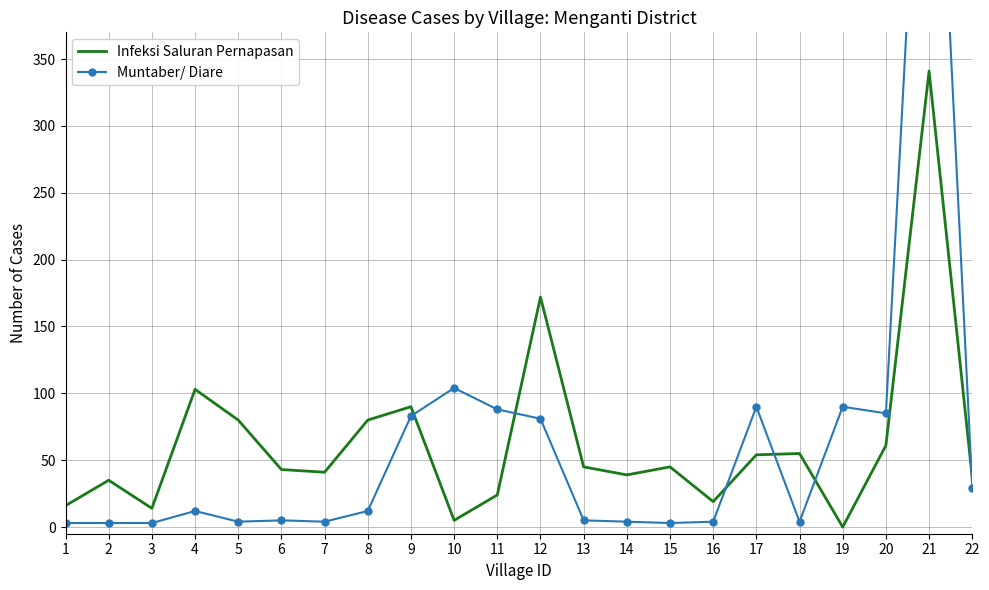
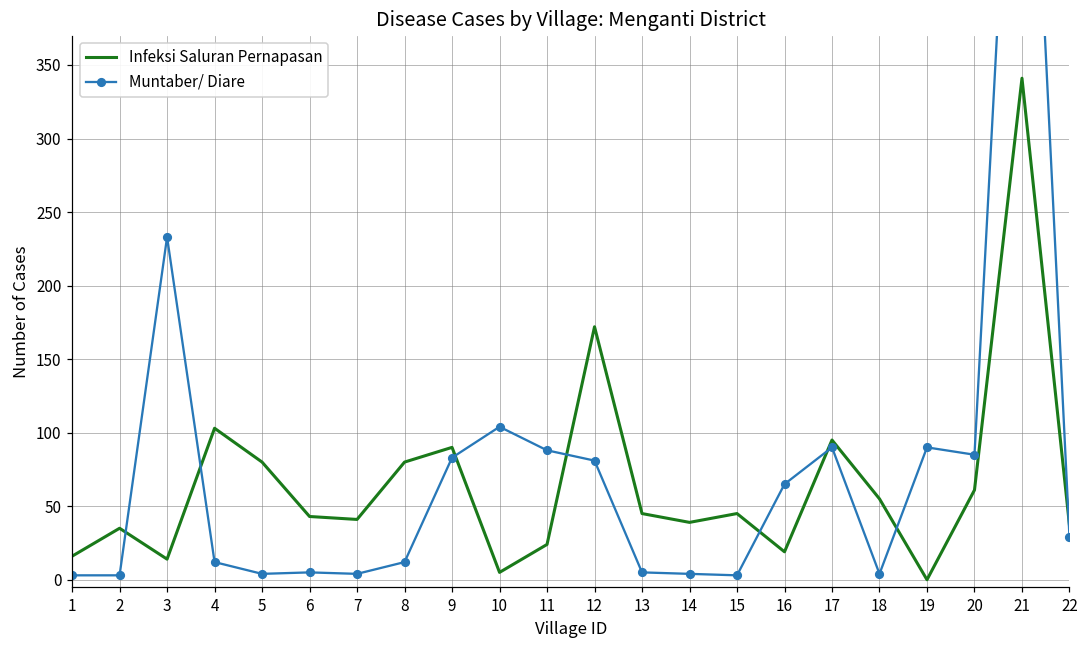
  {
    "Infeksi Saluran Pernapasan": {
      "1": 16,
      "2": 35,
      "3": 14,
      "4": 103,
      "5": 80,
      "6": 43,
      "7": 41,
      "8": 80,
      "9": 90,
      "10": 5,
      "11": 24,
      "12": 172,
      "13": 45,
      "14": 39,
      "15": 45,
      "16": 19,
-     "17": 54,
+     "17": 95,
      "18": 55,
      "19": 0,
      "20": 61,
      "21": 341,
      "22": 37
    },
    "Muntaber/ Diare": {
      "1": 3,
      "2": 3,
-     "3": 3,
+     "3": 233,
      "4": 12,
      "5": 4,
      "6": 5,
      "7": 4,
      "8": 12,
      "9": 83,
      "10": 104,
      "11": 88,
      "12": 81,
      "13": 5,
      "14": 4,
      "15": 3,
-     "16": 4,
+     "16": 65,
      "17": 90,
      "18": 4,
      "19": 90,
      "20": 85,
      "22": 29
    }
  }
